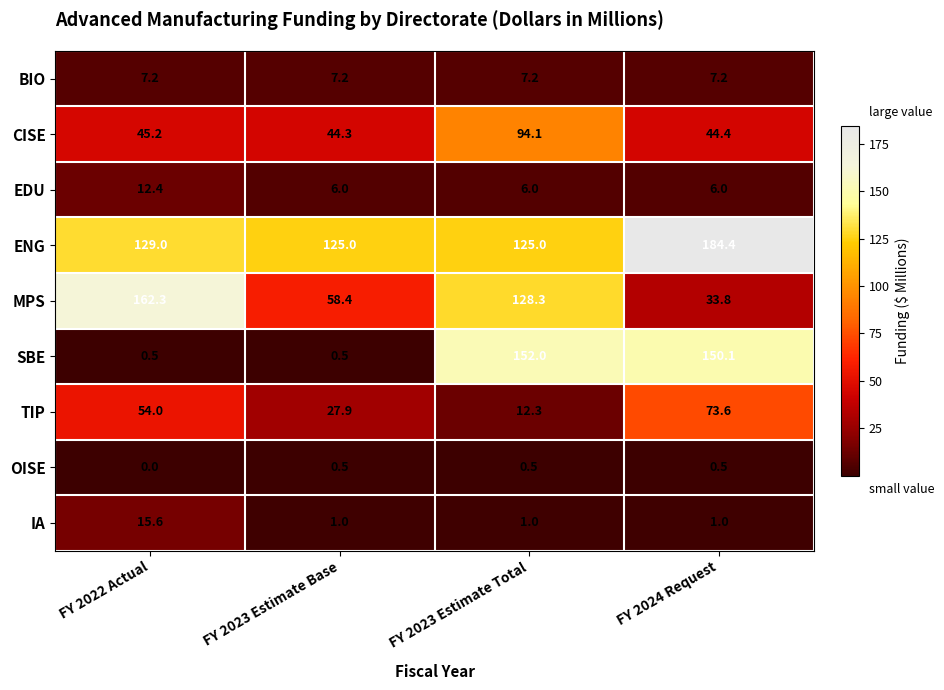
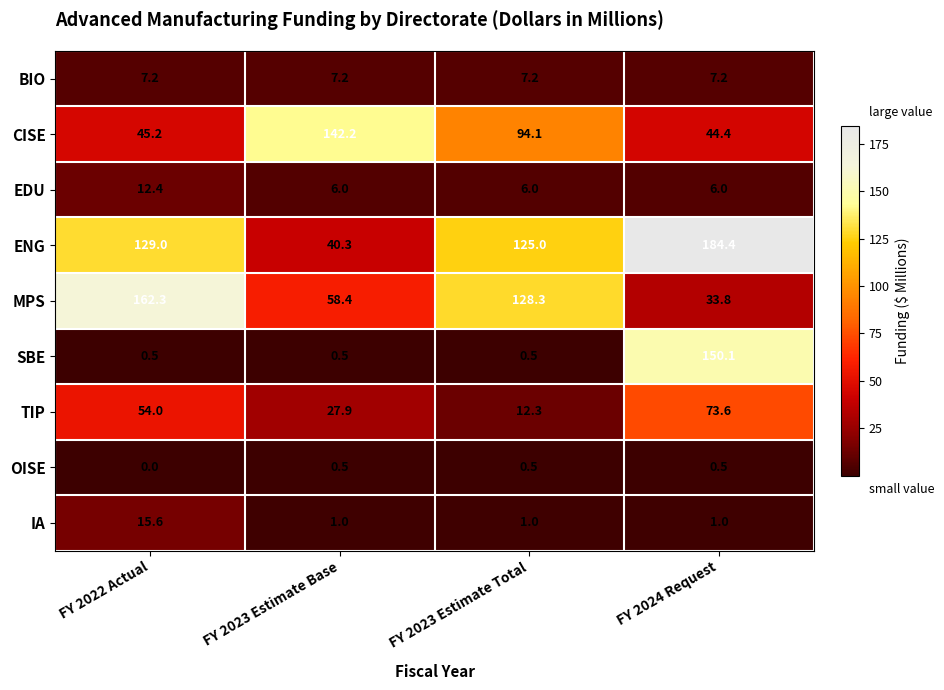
  {
    "BIO": {
      "FY 2022 Actual": 7.2,
      "FY 2023 Estimate Base": 7.2,
      "FY 2023 Estimate Total": 7.2,
      "FY 2024 Request": 7.2
    },
    "CISE": {
      "FY 2022 Actual": 45.2,
-     "FY 2023 Estimate Base": 44.3,
+     "FY 2023 Estimate Base": 142.2,
      "FY 2023 Estimate Total": 94.1,
      "FY 2024 Request": 44.4
    },
    "EDU": {
      "FY 2022 Actual": 12.4,
      "FY 2023 Estimate Base": 6.0,
      "FY 2023 Estimate Total": 6.0,
      "FY 2024 Request": 6.0
    },
    "ENG": {
      "FY 2022 Actual": 129.0,
-     "FY 2023 Estimate Base": 125.0,
+     "FY 2023 Estimate Base": 40.3,
      "FY 2023 Estimate Total": 125.0
    },
    "MPS": {
      "FY 2023 Estimate Base": 58.4,
      "FY 2023 Estimate Total": 128.3,
      "FY 2024 Request": 33.8
    },
    "SBE": {
      "FY 2022 Actual": 0.5,
      "FY 2023 Estimate Base": 0.5,
-     "FY 2023 Estimate Total": 152.0,
+     "FY 2023 Estimate Total": 0.5,
      "FY 2024 Request": 150.1
    },
    "TIP": {
      "FY 2022 Actual": 54.0,
      "FY 2023 Estimate Base": 27.9,
      "FY 2023 Estimate Total": 12.3,
      "FY 2024 Request": 73.6
    },
    "OISE": {
      "FY 2022 Actual": 0.0,
      "FY 2023 Estimate Base": 0.5,
      "FY 2023 Estimate Total": 0.5,
      "FY 2024 Request": 0.5
    },
    "IA": {
      "FY 2022 Actual": 15.6,
      "FY 2023 Estimate Base": 1.0,
      "FY 2023 Estimate Total": 1.0,
      "FY 2024 Request": 1.0
    }
  }
